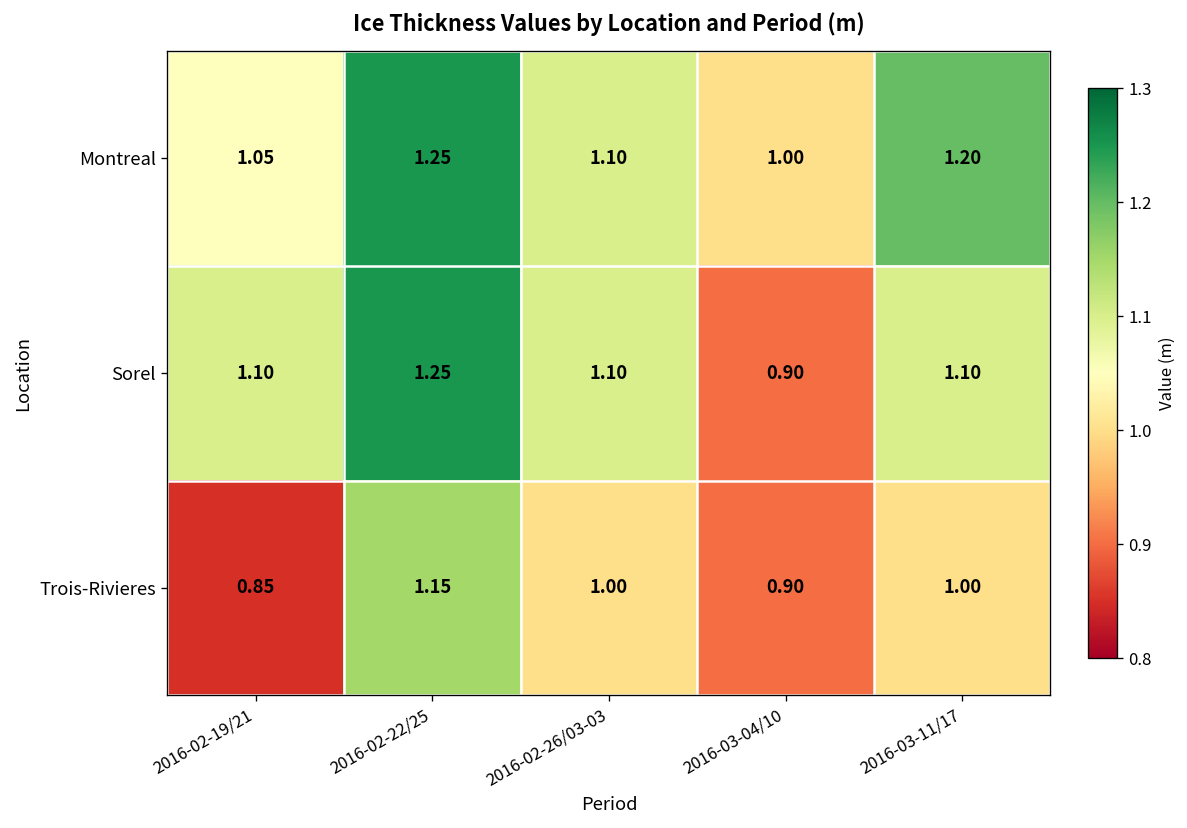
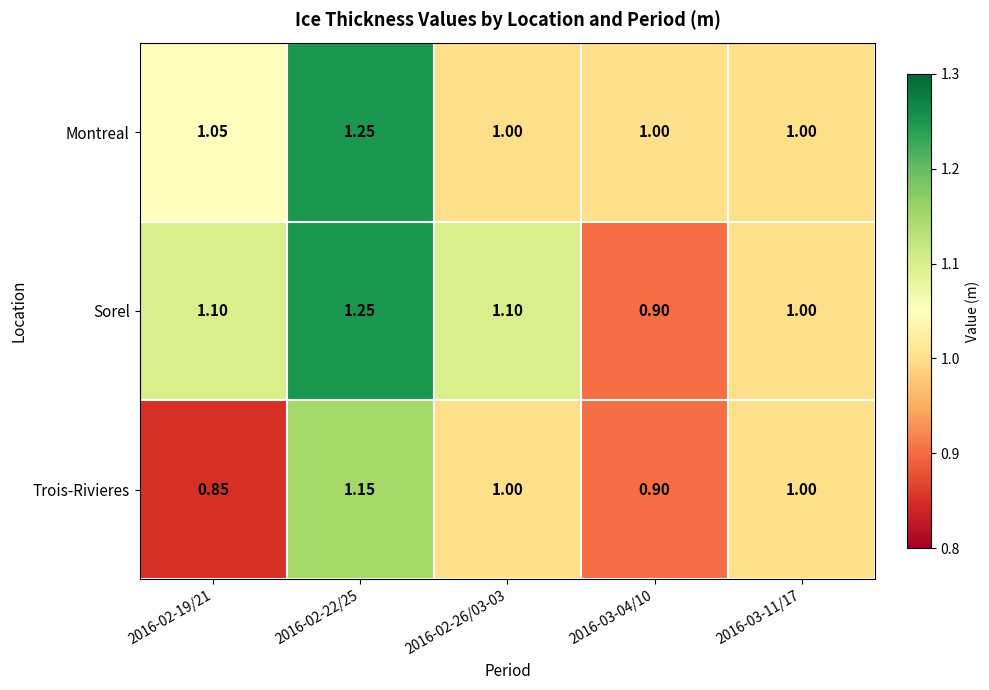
  {
    "Montreal": {
      "2016-02-19/21": 1.05,
      "2016-02-22/25": 1.25,
-     "2016-02-26/03-03": 1.10,
+     "2016-02-26/03-03": 1.00,
      "2016-03-04/10": 1.00,
-     "2016-03-11/17": 1.20
+     "2016-03-11/17": 1.00
    },
    "Sorel": {
      "2016-02-19/21": 1.10,
      "2016-02-22/25": 1.25,
      "2016-02-26/03-03": 1.10,
      "2016-03-04/10": 0.90,
-     "2016-03-11/17": 1.10
+     "2016-03-11/17": 1.00
    },
    "Trois-Rivieres": {
      "2016-02-19/21": 0.85,
      "2016-02-22/25": 1.15,
      "2016-02-26/03-03": 1.00,
      "2016-03-04/10": 0.90,
      "2016-03-11/17": 1.00
    }
  }
